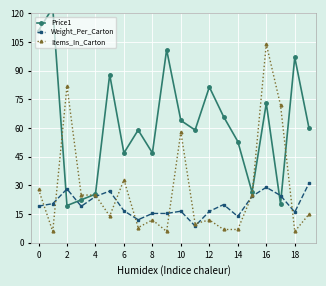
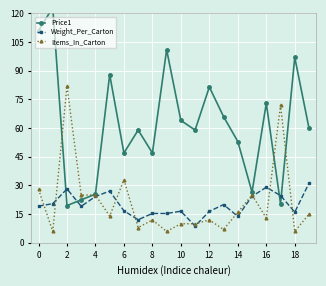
  {
    "Items_In_Carton": {
      "0": 28,
      "2": 82,
      "6": 33,
      "8": 12,
-     "10": 58,
+     "10": 10,
      "12": 12,
-     "14": 7,
-     "16": 104,
+     "14": 16,
+     "16": 13,
      "18": 6
    }
  }
